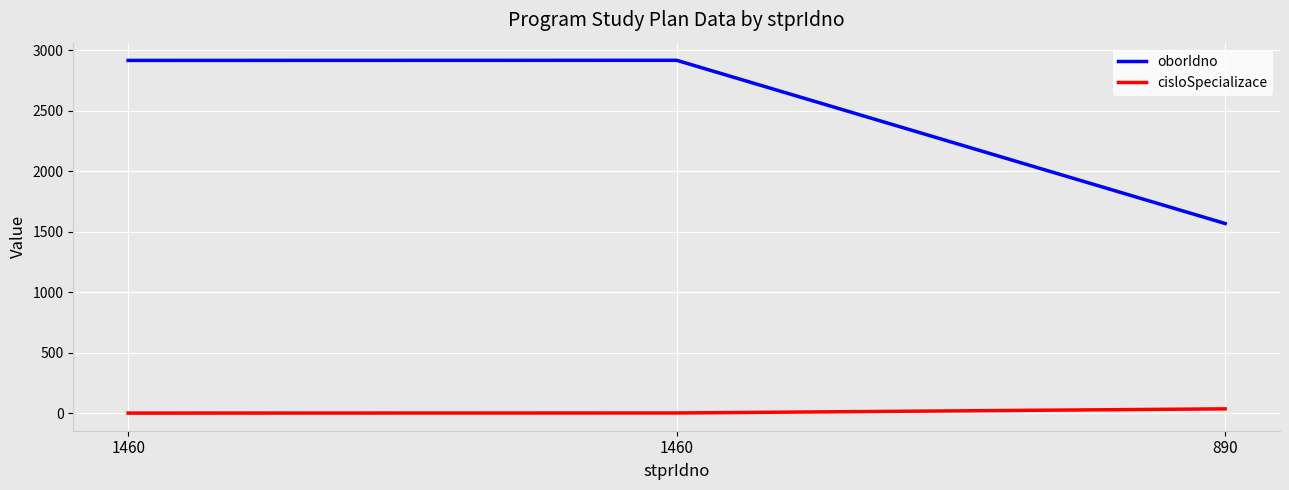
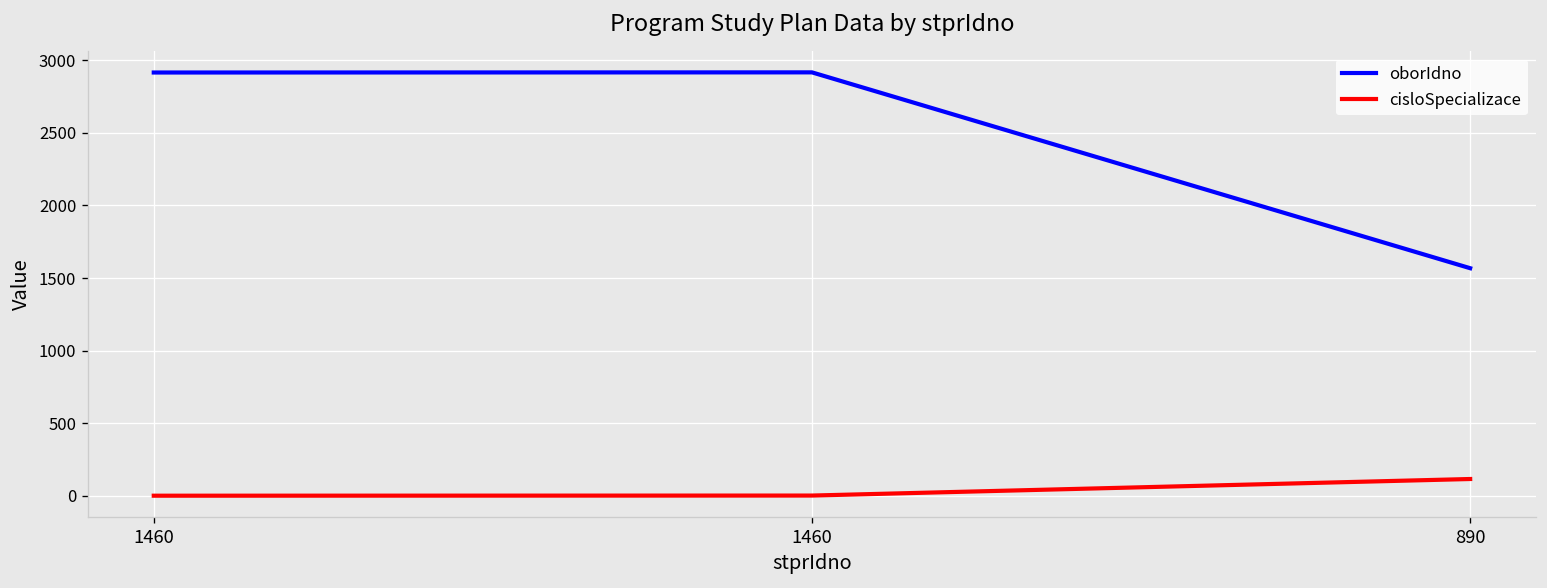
  {
    "oborIdno": {
      "890": 1570
    },
    "cisloSpecializace": {
-     "890": 40
+     "890": 120
    }
  }
